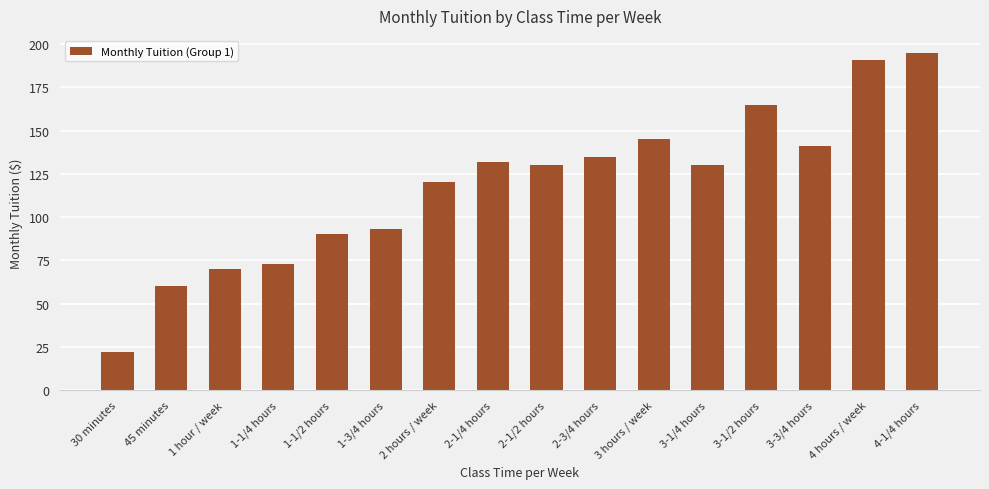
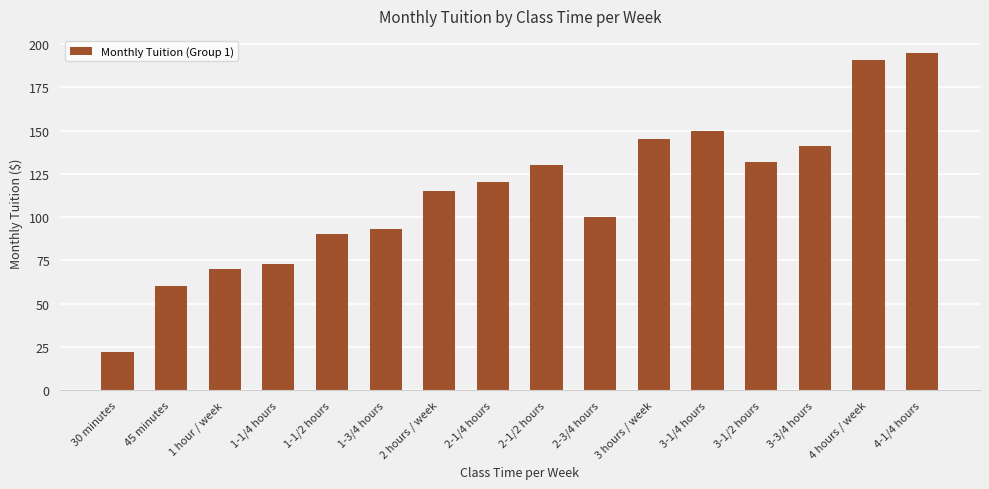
  {
    "30 minutes": 22,
    "45 minutes": 60,
    "1 hour / week": 70,
    "1-1/4 hours": 73,
    "1-1/2 hours": 90,
    "1-3/4 hours": 93,
-   "2 hours / week": 120,
-   "2-1/4 hours": 132,
+   "2 hours / week": 115,
+   "2-1/4 hours": 120,
    "2-1/2 hours": 130,
-   "2-3/4 hours": 135,
+   "2-3/4 hours": 100,
    "3 hours / week": 145,
-   "3-1/4 hours": 130,
-   "3-1/2 hours": 165,
+   "3-1/4 hours": 150,
+   "3-1/2 hours": 132,
    "3-3/4 hours": 141,
    "4 hours / week": 191,
    "4-1/4 hours": 195
  }
